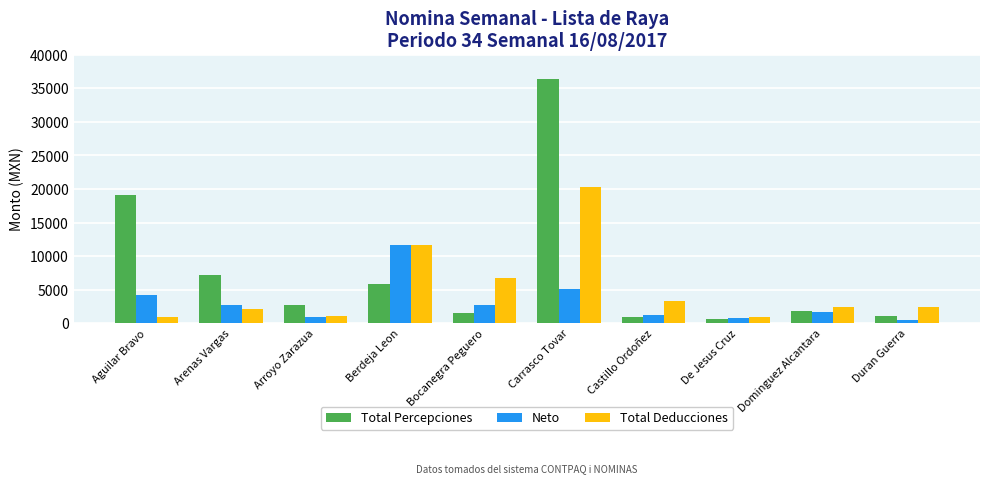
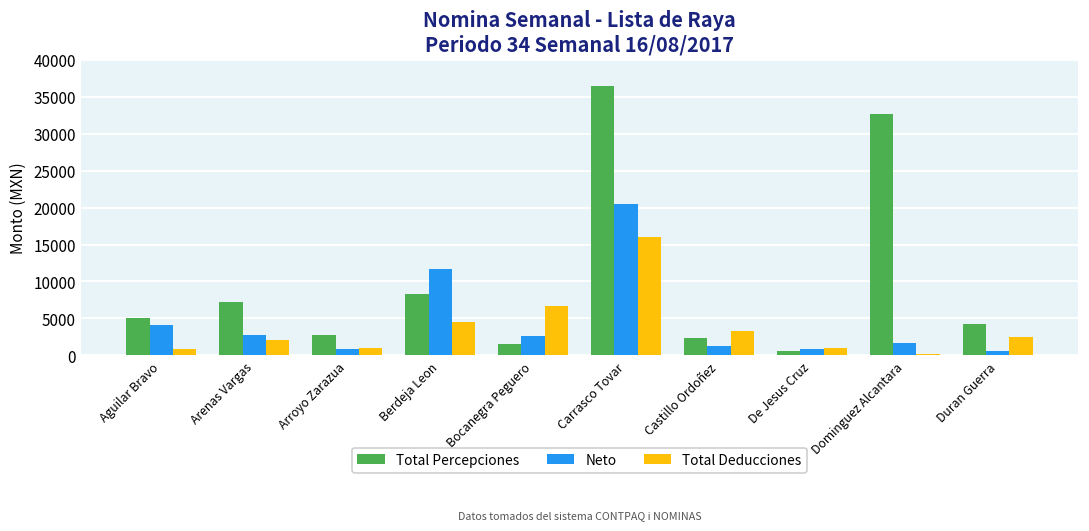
  {
    "Total Percepciones": {
-     "Aguilar Bravo": 19000,
+     "Aguilar Bravo": 5000,
      "Arenas Vargas": 7000,
      "Arroyo Zarazua": 3000,
-     "Berdeja Leon": 6000,
+     "Berdeja Leon": 8000,
      "Bocanegra Peguero": 1000,
      "Carrasco Tovar": 36000,
-     "Castillo Ordoñez": 1000,
+     "Castillo Ordoñez": 2000,
      "De Jesus Cruz": 1000,
-     "Dominguez Alcantara": 2000,
-     "Duran Guerra": 1000
+     "Dominguez Alcantara": 33000,
+     "Duran Guerra": 4000
    },
    "Neto": {
      "Aguilar Bravo": 4000,
      "Arenas Vargas": 3000,
      "Arroyo Zarazua": 1000,
      "Berdeja Leon": 12000,
      "Bocanegra Peguero": 3000,
-     "Carrasco Tovar": 5000,
+     "Carrasco Tovar": 20000,
      "Castillo Ordoñez": 1000,
      "De Jesus Cruz": 1000,
      "Dominguez Alcantara": 2000,
      "Duran Guerra": 1000
    },
    "Total Deducciones": {
      "Aguilar Bravo": 1000,
      "Arenas Vargas": 2000,
      "Arroyo Zarazua": 1000,
-     "Berdeja Leon": 12000,
+     "Berdeja Leon": 5000,
      "Bocanegra Peguero": 7000,
-     "Carrasco Tovar": 20000,
+     "Carrasco Tovar": 16000,
      "Castillo Ordoñez": 3000,
      "De Jesus Cruz": 1000,
-     "Dominguez Alcantara": 2000,
+     "Dominguez Alcantara": 0,
      "Duran Guerra": 2000
    }
  }
